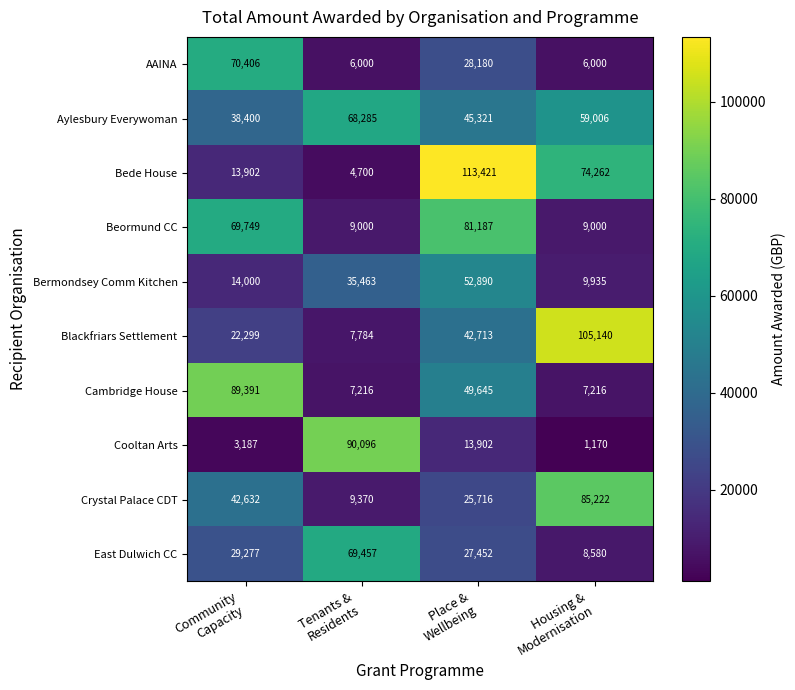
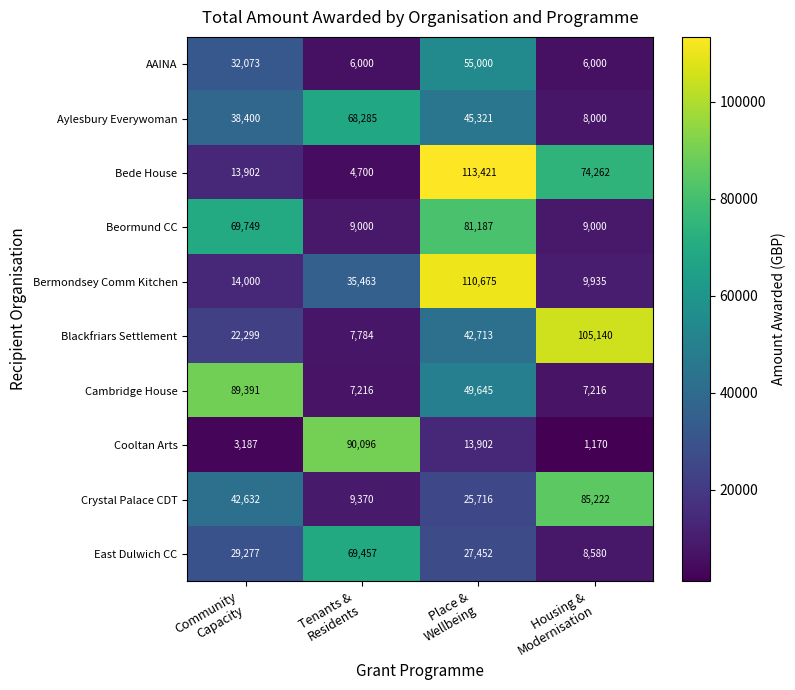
  {
    "AAINA": {
-     "Community Capacity": "70,406",
+     "Community Capacity": "32,073",
      "Tenants & Residents": "6,000",
-     "Place & Wellbeing": "28,180",
+     "Place & Wellbeing": "55,000",
      "Housing & Modernisation": "6,000"
    },
    "Aylesbury Everywoman": {
      "Community Capacity": "38,400",
      "Tenants & Residents": "68,285",
      "Place & Wellbeing": "45,321",
-     "Housing & Modernisation": "59,006"
+     "Housing & Modernisation": "8,000"
    },
    "Bede House": {
      "Community Capacity": "13,902",
      "Tenants & Residents": "4,700",
      "Place & Wellbeing": "113,421",
      "Housing & Modernisation": "74,262"
    },
    "Beormund CC": {
      "Community Capacity": "69,749",
      "Tenants & Residents": "9,000",
      "Place & Wellbeing": "81,187",
      "Housing & Modernisation": "9,000"
    },
    "Bermondsey Comm Kitchen": {
      "Community Capacity": "14,000",
      "Tenants & Residents": "35,463",
-     "Place & Wellbeing": "52,890",
+     "Place & Wellbeing": "110,675",
      "Housing & Modernisation": "9,935"
    },
    "Blackfriars Settlement": {
      "Community Capacity": "22,299",
      "Tenants & Residents": "7,784",
      "Place & Wellbeing": "42,713",
      "Housing & Modernisation": "105,140"
    },
    "Cambridge House": {
      "Community Capacity": "89,391",
      "Tenants & Residents": "7,216",
      "Place & Wellbeing": "49,645",
      "Housing & Modernisation": "7,216"
    },
    "Cooltan Arts": {
      "Community Capacity": "3,187",
      "Tenants & Residents": "90,096",
      "Place & Wellbeing": "13,902",
      "Housing & Modernisation": "1,170"
    },
    "Crystal Palace CDT": {
      "Community Capacity": "42,632",
      "Tenants & Residents": "9,370",
      "Place & Wellbeing": "25,716",
      "Housing & Modernisation": "85,222"
    },
    "East Dulwich CC": {
      "Community Capacity": "29,277",
      "Tenants & Residents": "69,457",
      "Place & Wellbeing": "27,452",
      "Housing & Modernisation": "8,580"
    }
  }
